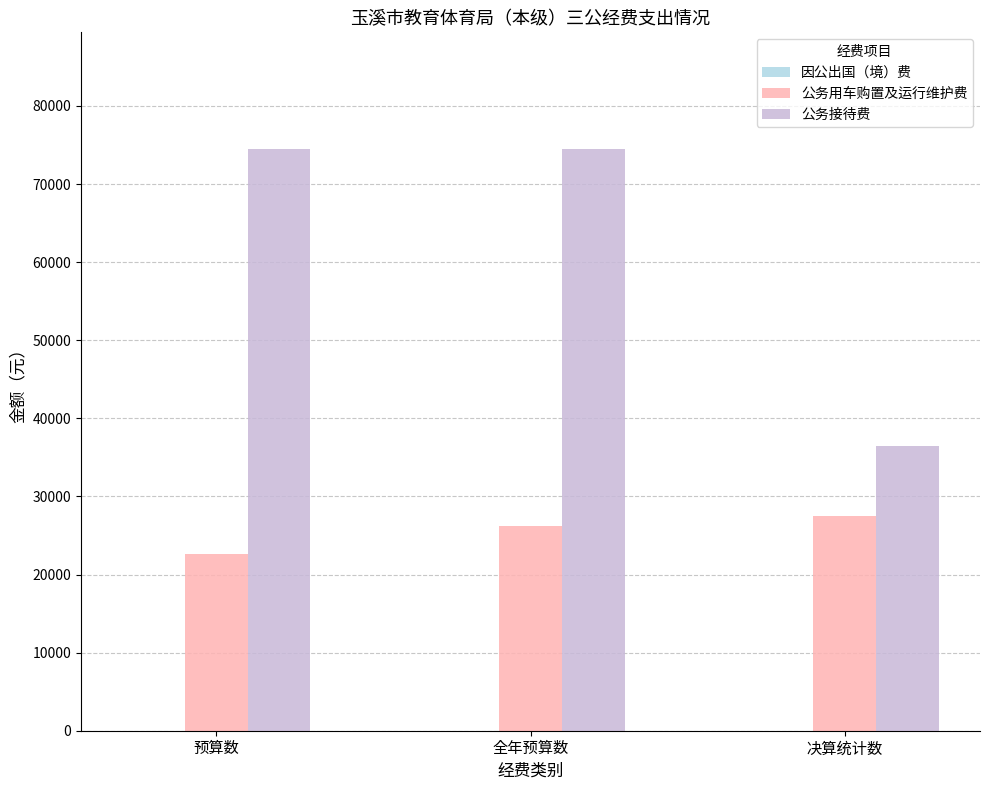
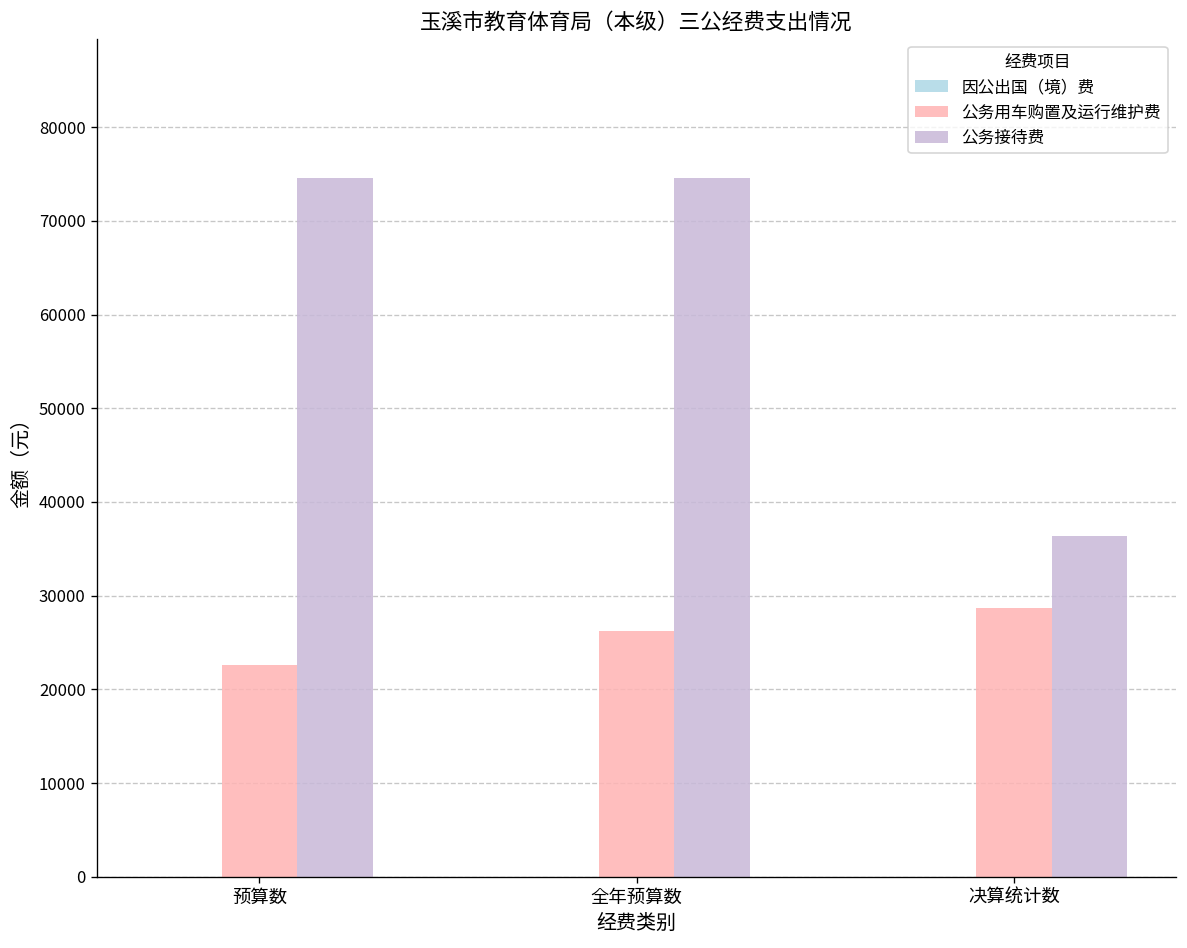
  {
    "公务用车购置及运行维护费": {
      "预算数": 23000,
      "全年预算数": 26000,
-     "决算统计数": 28000
+     "决算统计数": 29000
    }
  }
